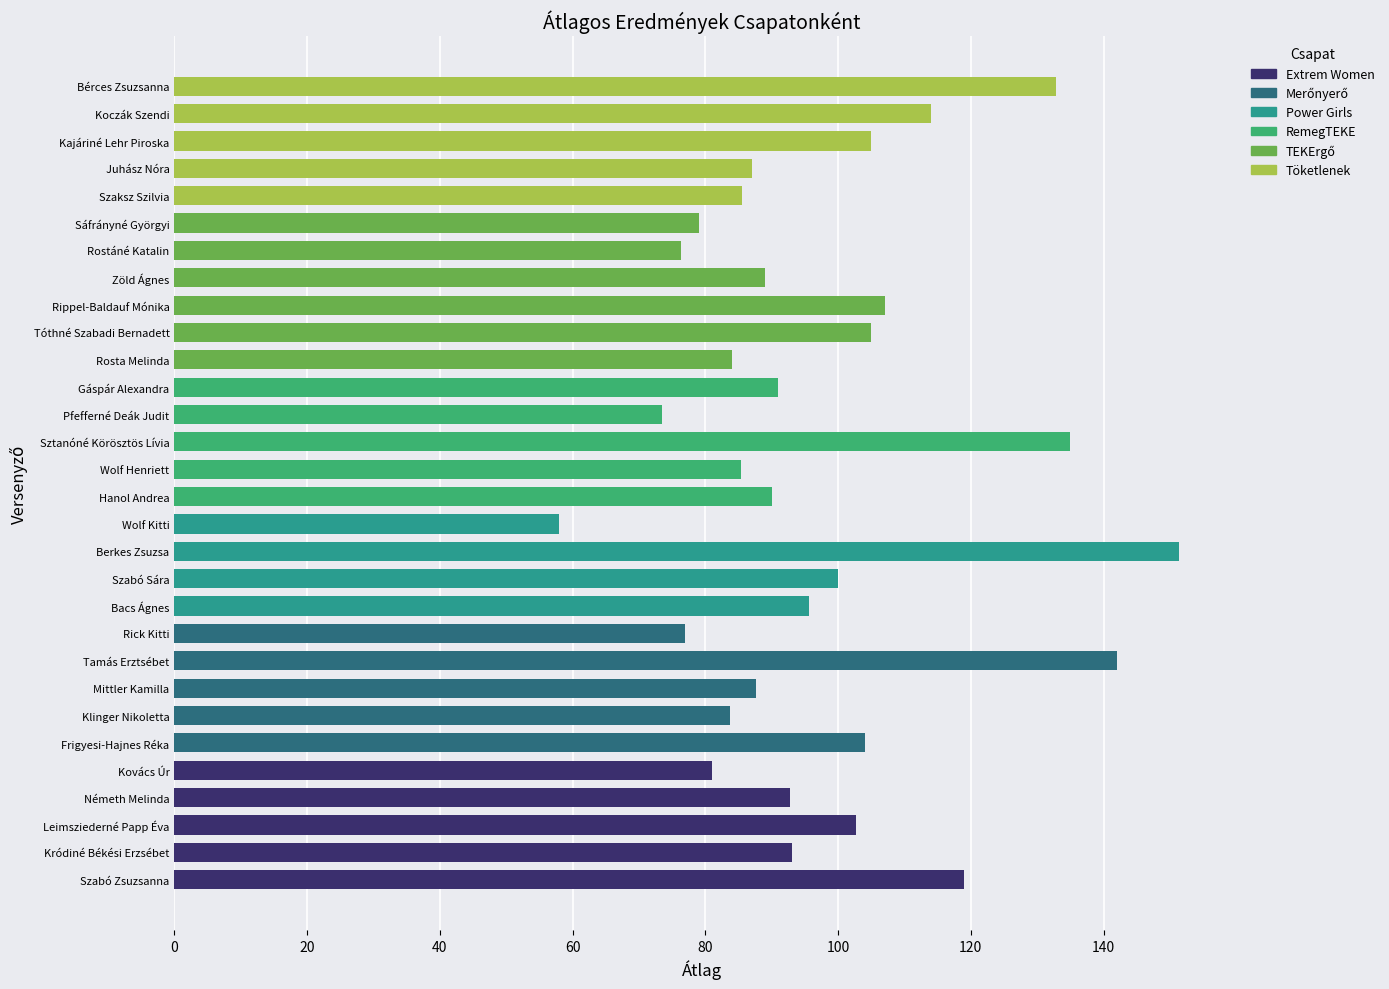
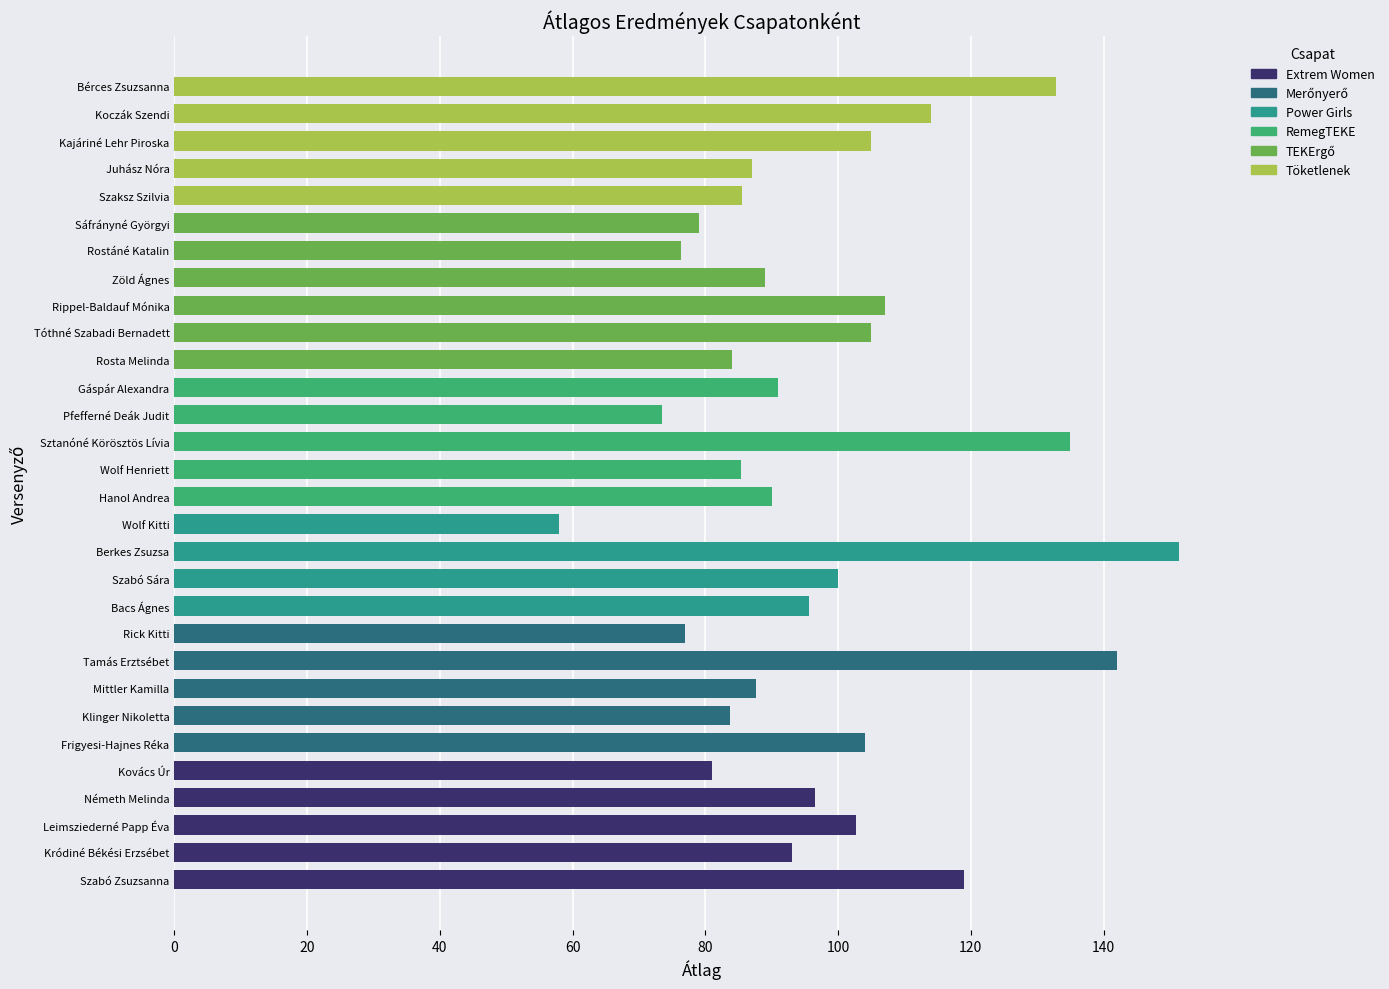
  {
    "Bérces Zsuzsanna": 133,
    "Koczák Szendi": 114,
    "Kajáriné Lehr Piroska": 105,
    "Juhász Nóra": 87,
    "Szaksz Szilvia": 86,
    "Sáfrányné Györgyi": 79,
    "Rostáné Katalin": 76,
    "Zöld Ágnes": 89,
    "Rippel-Baldauf Mónika": 107,
    "Tóthné Szabadi Bernadett": 105,
    "Rosta Melinda": 84,
    "Gáspár Alexandra": 91,
    "Pfefferné Deák Judit": 74,
    "Sztanóné Körösztös Lívia": 135,
    "Wolf Henriett": 85,
    "Hanol Andrea": 90,
    "Wolf Kitti": 58,
    "Berkes Zsuzsa": 151,
    "Szabó Sára": 100,
    "Bacs Ágnes": 96,
    "Rick Kitti": 77,
    "Tamás Erztsébet": 142,
    "Mittler Kamilla": 88,
    "Klinger Nikoletta": 84,
    "Frigyesi-Hajnes Réka": 104,
    "Kovács Úr": 81,
-   "Németh Melinda": 93,
+   "Németh Melinda": 97,
    "Leimsziederné Papp Éva": 103,
    "Kródiné Békési Erzsébet": 93,
    "Szabó Zsuzsanna": 119
  }
